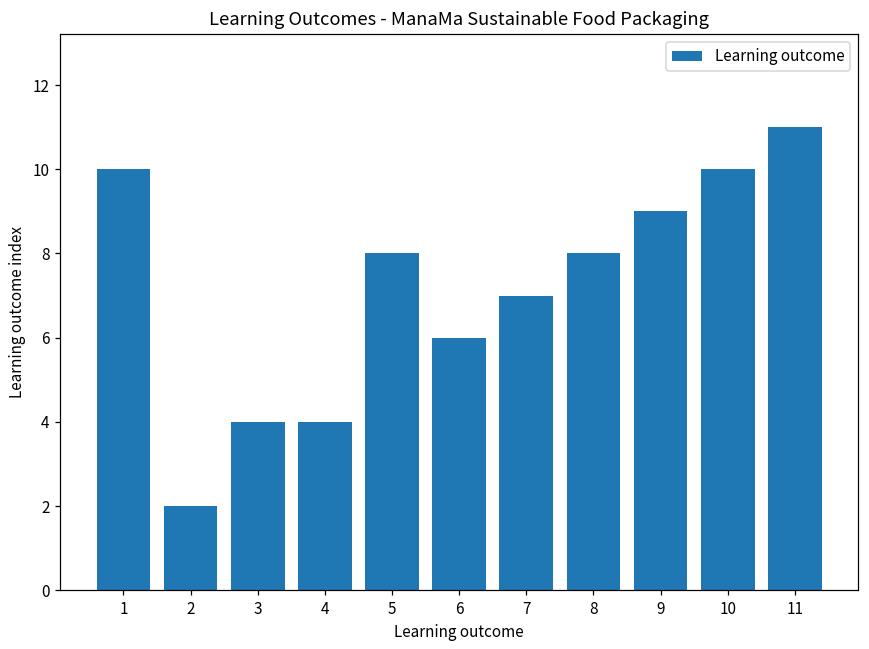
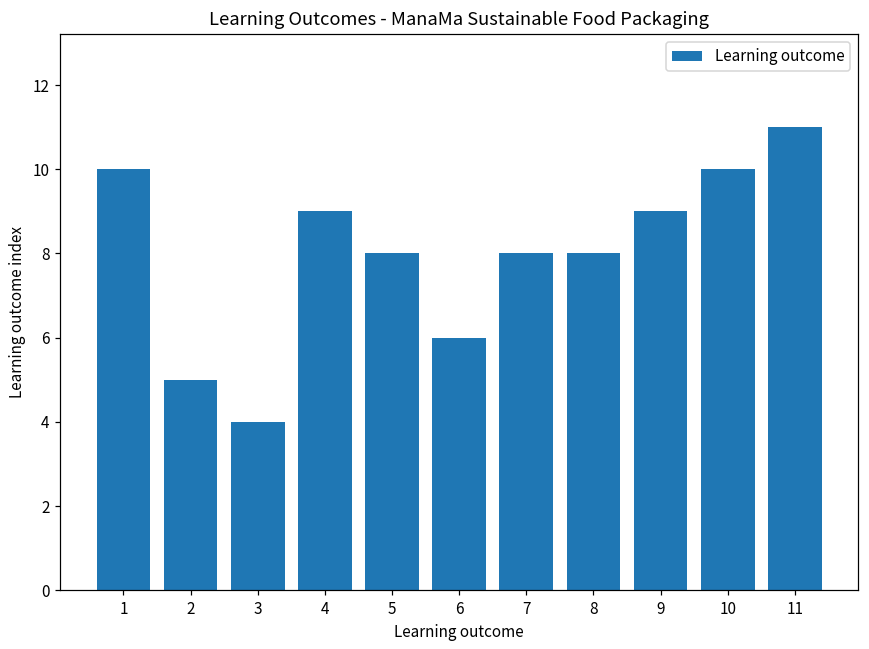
  {
    "1": 10,
-   "2": 2,
+   "2": 5,
    "3": 4,
-   "4": 4,
+   "4": 9,
    "5": 8,
    "6": 6,
-   "7": 7,
+   "7": 8,
    "8": 8,
    "9": 9,
    "10": 10,
    "11": 11
  }
